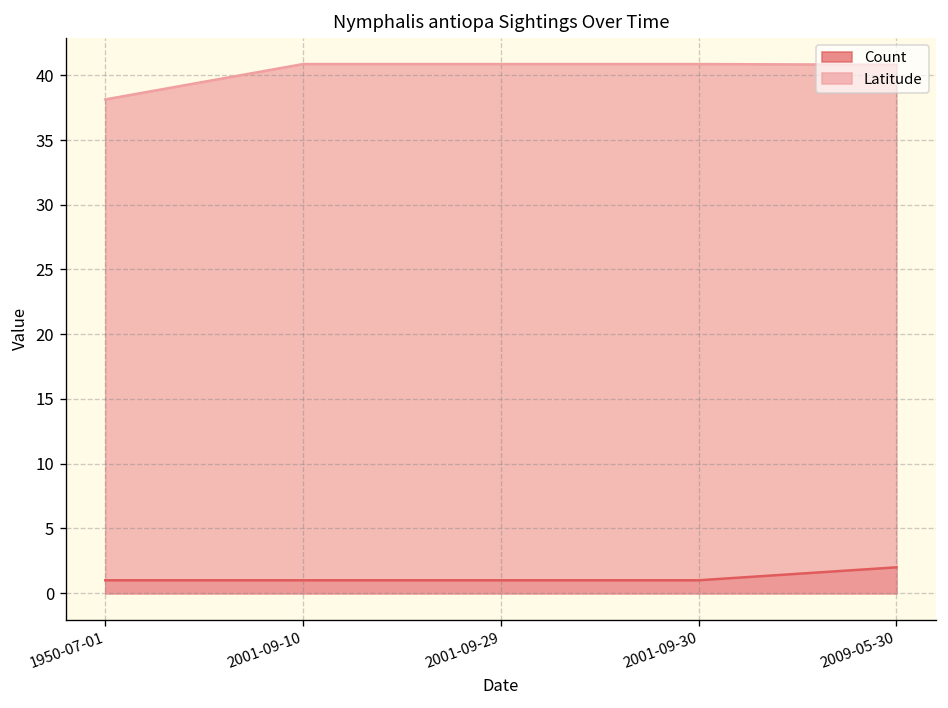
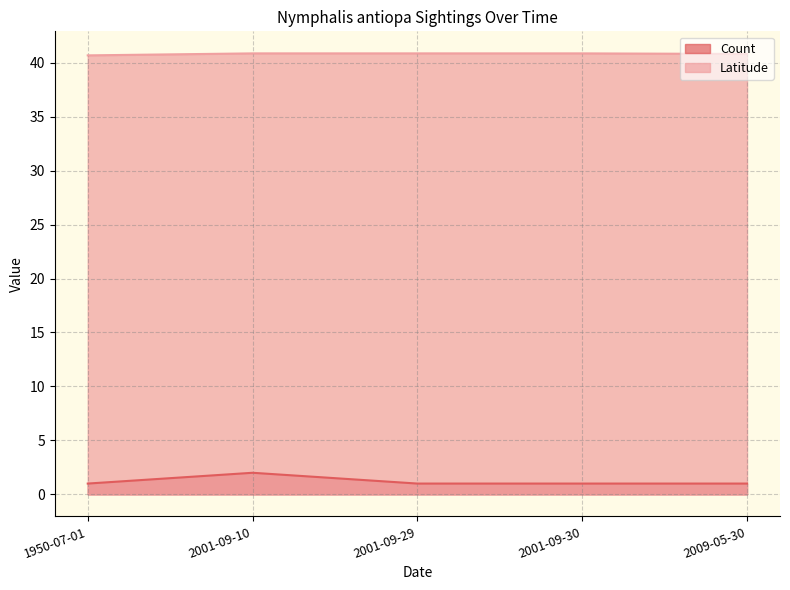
  {
    "Count": {
      "1950-07-01": 1,
-     "2001-09-10": 1,
+     "2001-09-10": 2,
      "2001-09-29": 1,
      "2001-09-30": 1,
-     "2009-05-30": 2
+     "2009-05-30": 1
    },
    "Latitude": {
-     "1950-07-01": 38.1,
+     "1950-07-01": 40.7,
      "2001-09-10": 40.9,
      "2001-09-29": 40.9,
      "2001-09-30": 40.9
    }
  }
